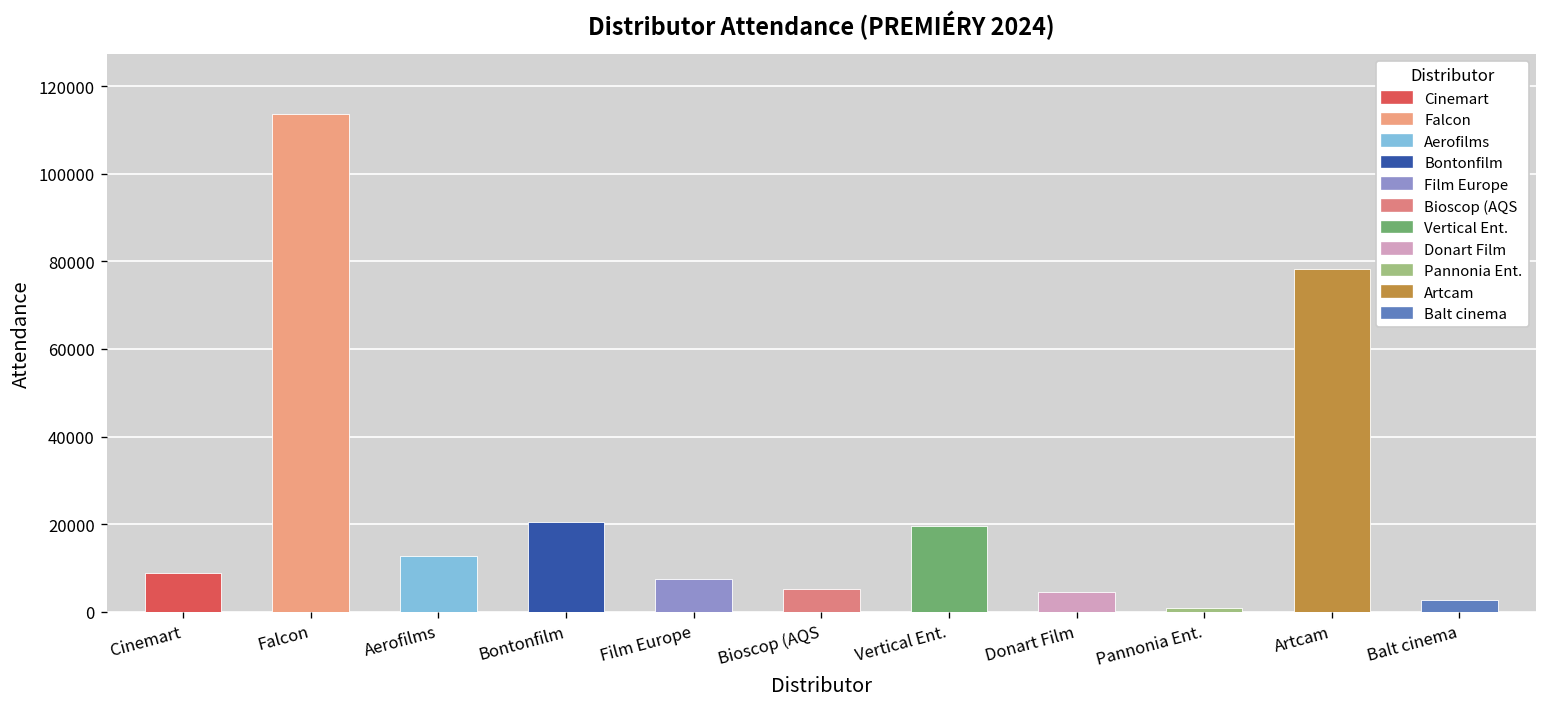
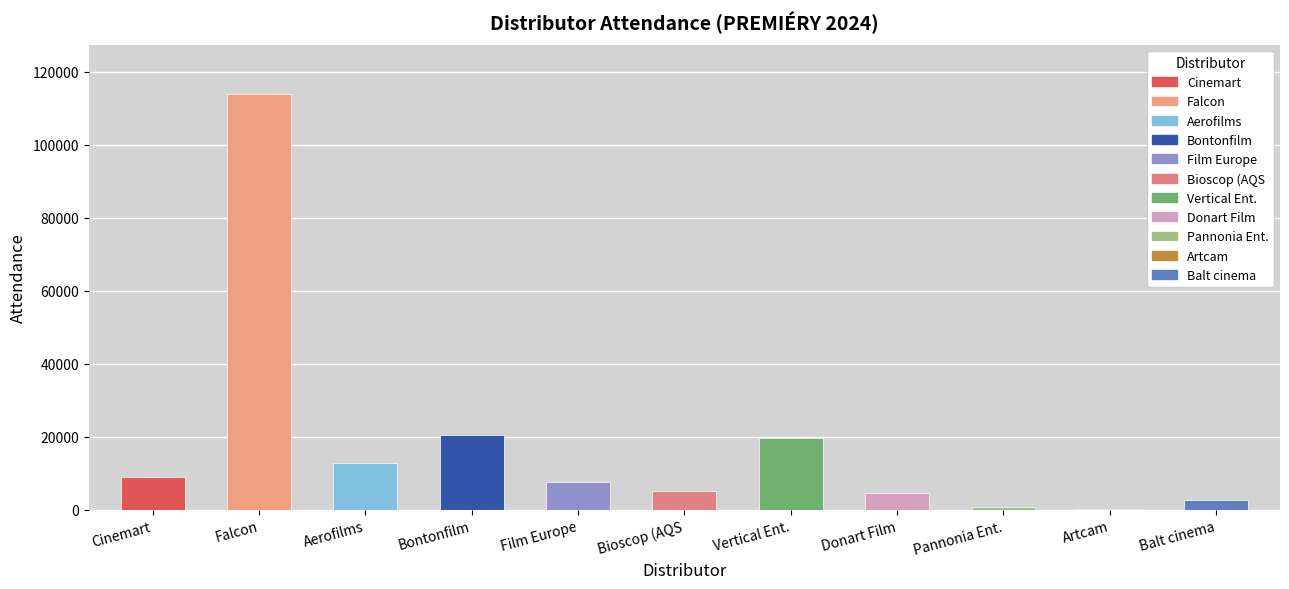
  {
    "Cinemart": 9000,
    "Falcon": 114000,
    "Aerofilms": 13000,
    "Bontonfilm": 20000,
    "Film Europe": 8000,
    "Bioscop (AQS": 5000,
    "Vertical Ent.": 20000,
    "Donart Film": 4000,
    "Pannonia Ent.": 1000,
-   "Artcam": 78000,
+   "Artcam": 0,
    "Balt cinema": 3000
  }
